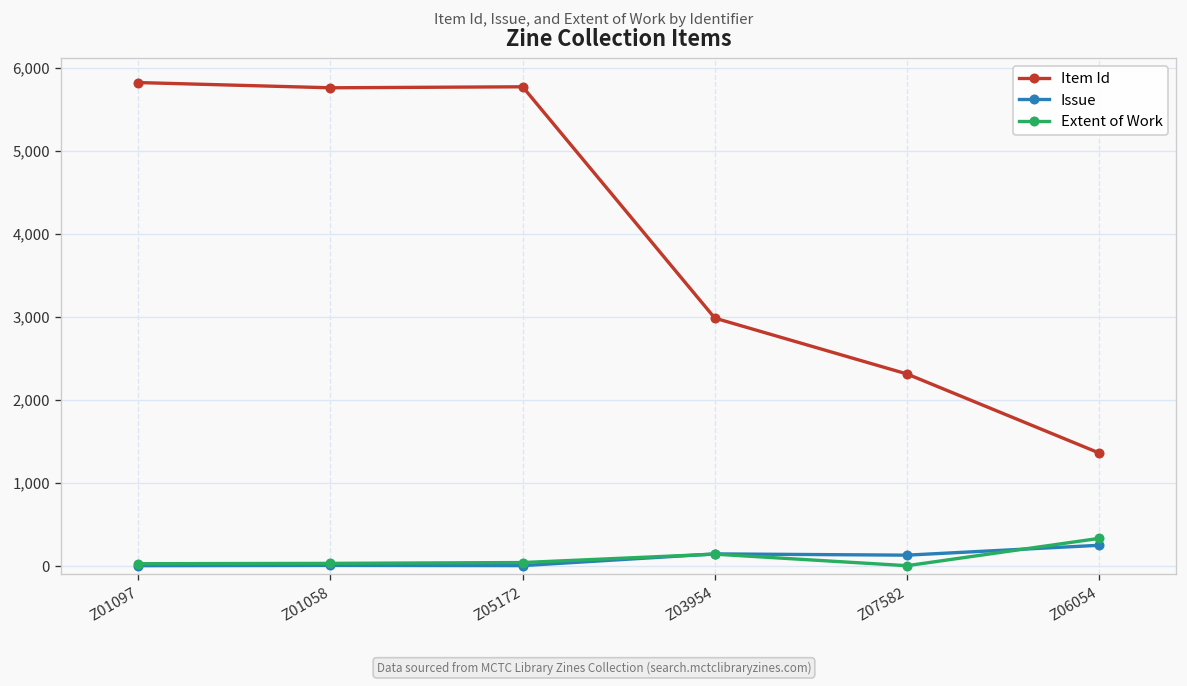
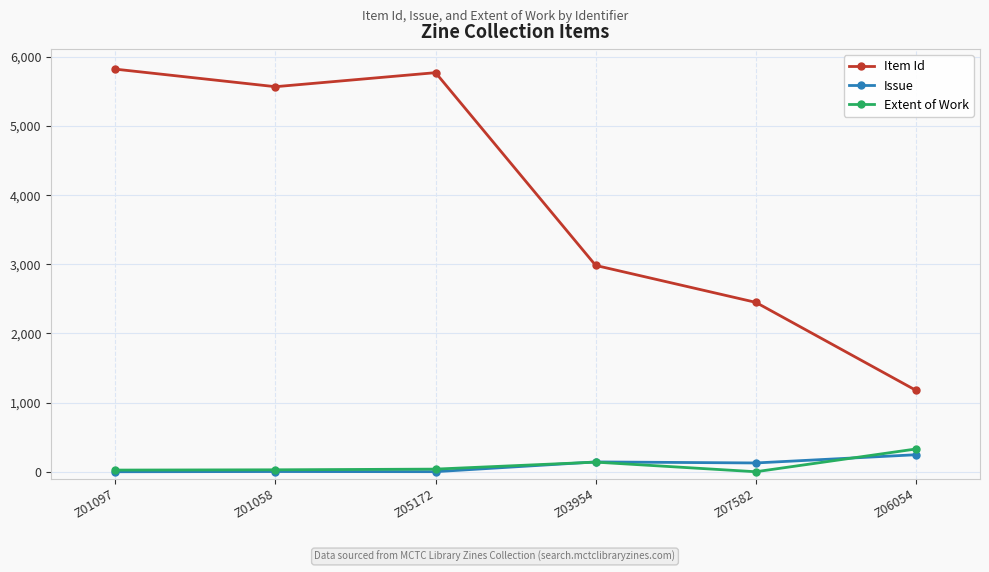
  {
    "Item Id": {
      "Z01097": "5,800",
-     "Z01058": "5,800",
+     "Z01058": "5,600",
      "Z05172": "5,800",
      "Z03954": "3,000",
-     "Z07582": "2,300",
-     "Z06054": "1,400"
+     "Z07582": "2,400",
+     "Z06054": "1,200"
    },
    "Issue": {
      "Z05172": "0",
      "Z07582": "100",
      "Z06054": "200"
    },
    "Extent of Work": {
      "Z05172": "0",
      "Z07582": "0",
      "Z06054": "300"
    }
  }
